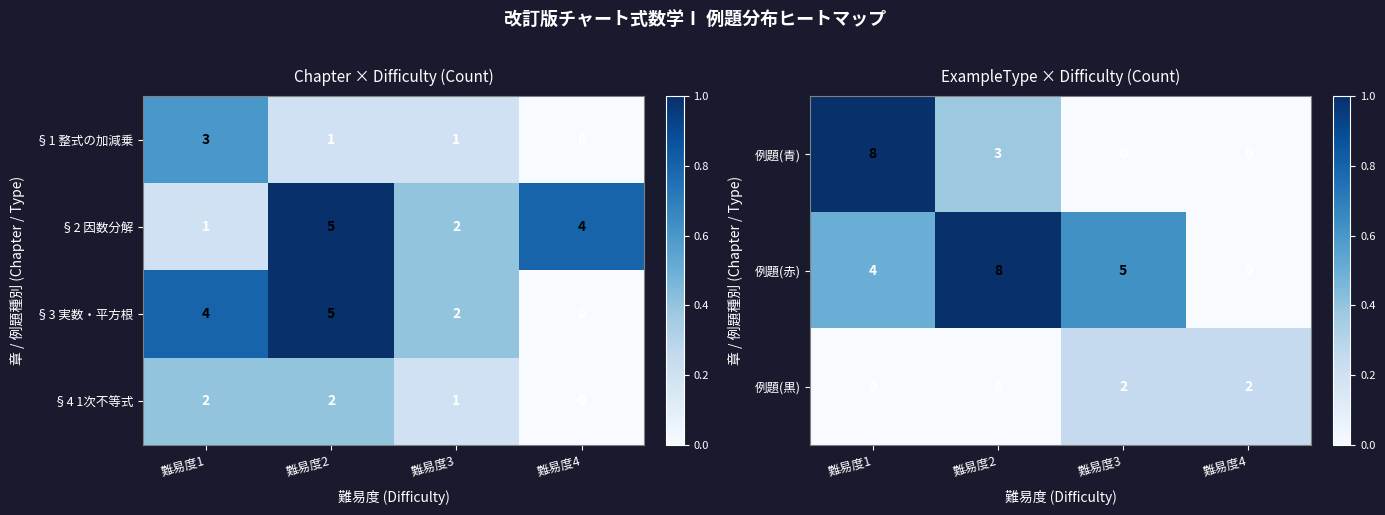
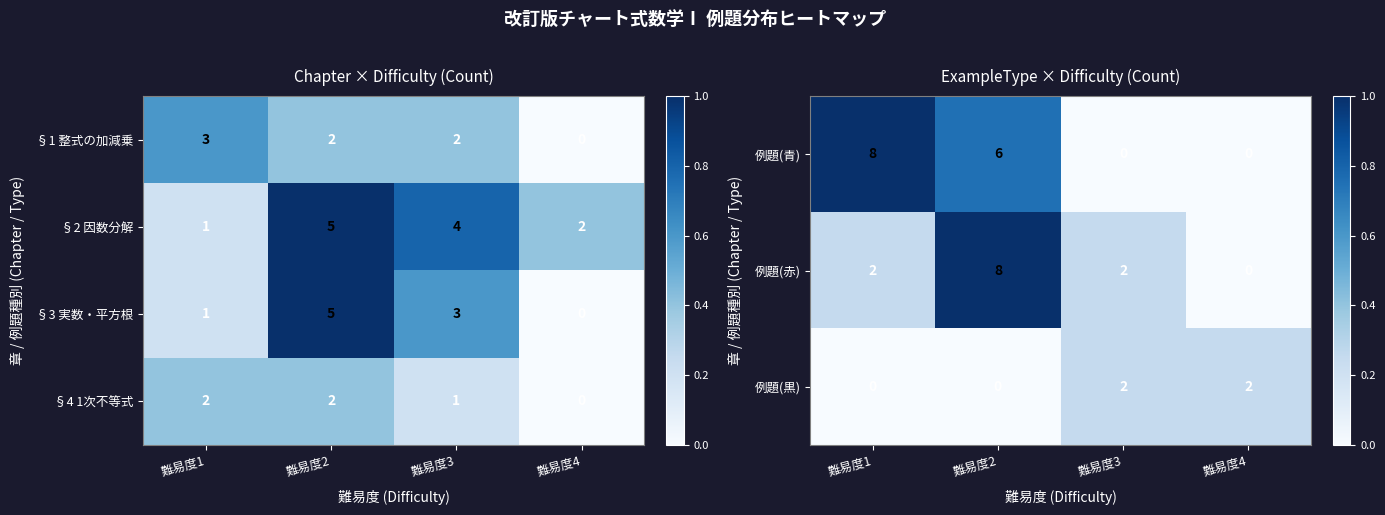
  {
    "Chapter × Difficulty (Count)": {
      "§1 整式の加減乗": {
        "難易度1": 3,
-       "難易度2": 1,
-       "難易度3": 1
+       "難易度2": 2,
+       "難易度3": 2
      },
      "§2 因数分解": {
        "難易度1": 1,
        "難易度2": 5,
-       "難易度3": 2,
-       "難易度4": 4
+       "難易度3": 4,
+       "難易度4": 2
      },
      "§3 実数・平方根": {
-       "難易度1": 4,
+       "難易度1": 1,
        "難易度2": 5,
-       "難易度3": 2
+       "難易度3": 3
      },
      "§4 1次不等式": {
        "難易度1": 2,
        "難易度2": 2,
        "難易度3": 1
      }
    },
    "ExampleType × Difficulty (Count)": {
      "例題(青)": {
        "難易度1": 8,
-       "難易度2": 3
+       "難易度2": 6
      },
      "例題(赤)": {
-       "難易度1": 4,
+       "難易度1": 2,
        "難易度2": 8,
-       "難易度3": 5
+       "難易度3": 2
      },
      "例題(黒)": {
        "難易度3": 2,
        "難易度4": 2
      }
    }
  }
